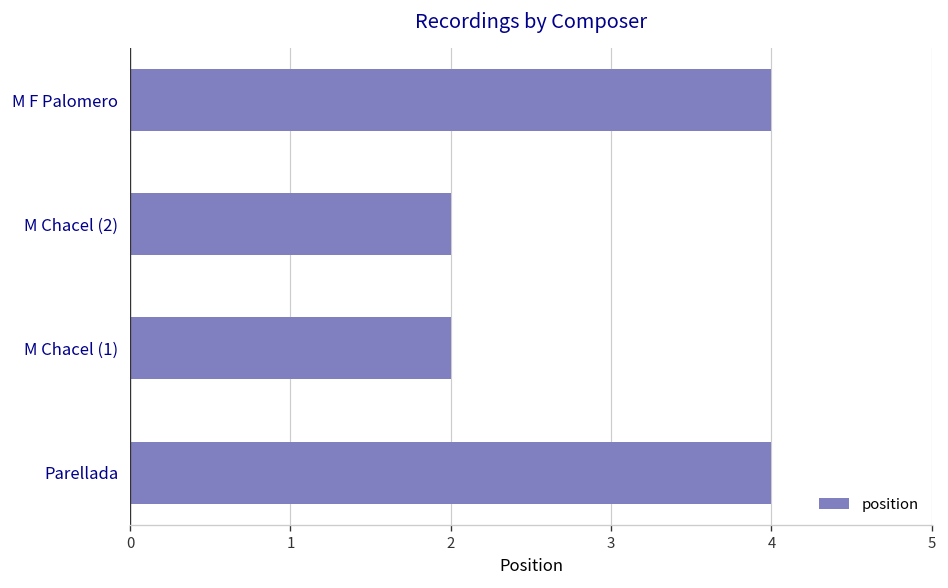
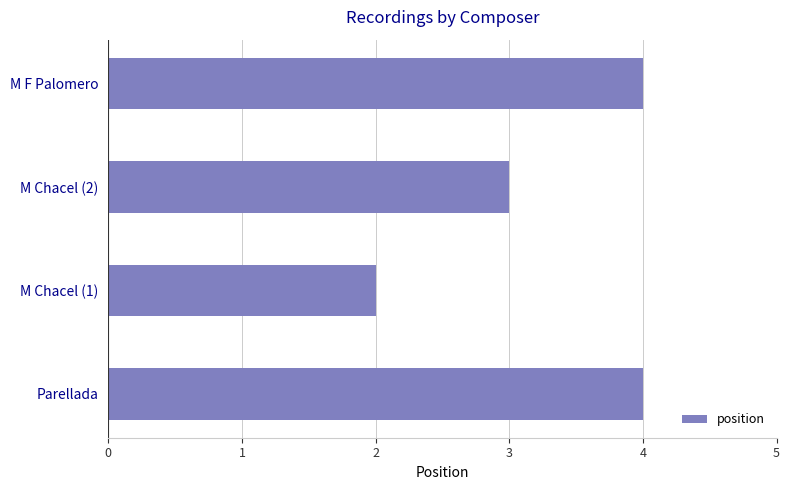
  {
    "M F Palomero": 4,
-   "M Chacel (2)": 2,
+   "M Chacel (2)": 3,
    "M Chacel (1)": 2,
    "Parellada": 4
  }
